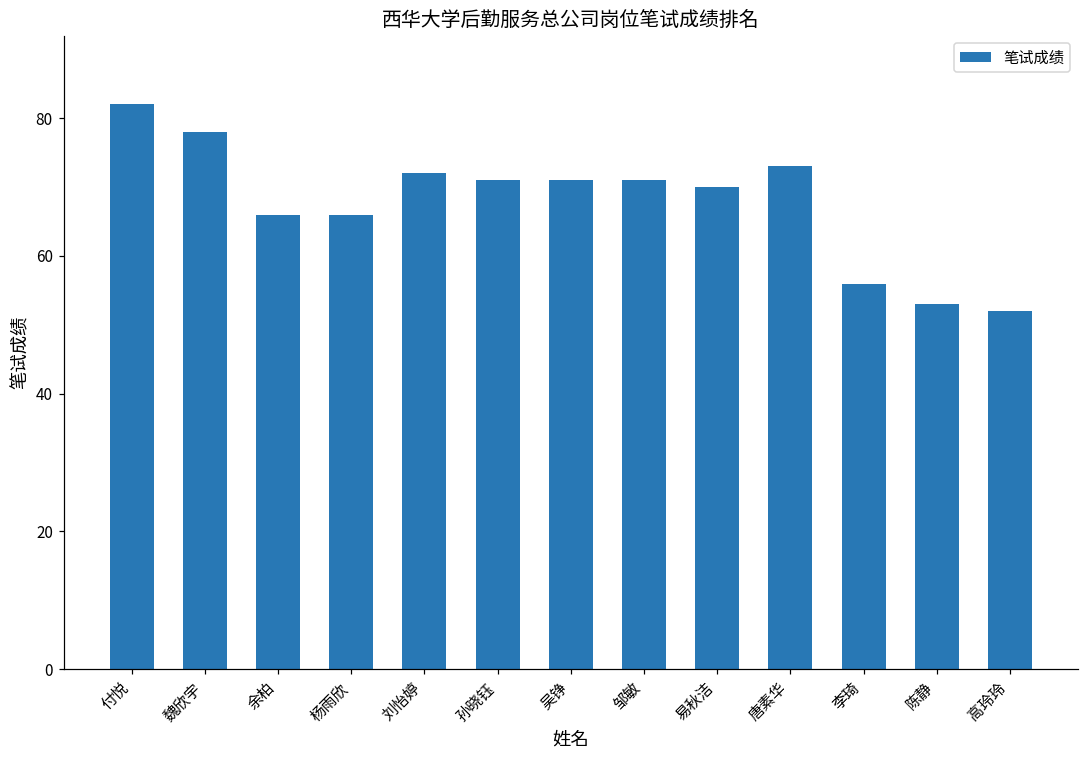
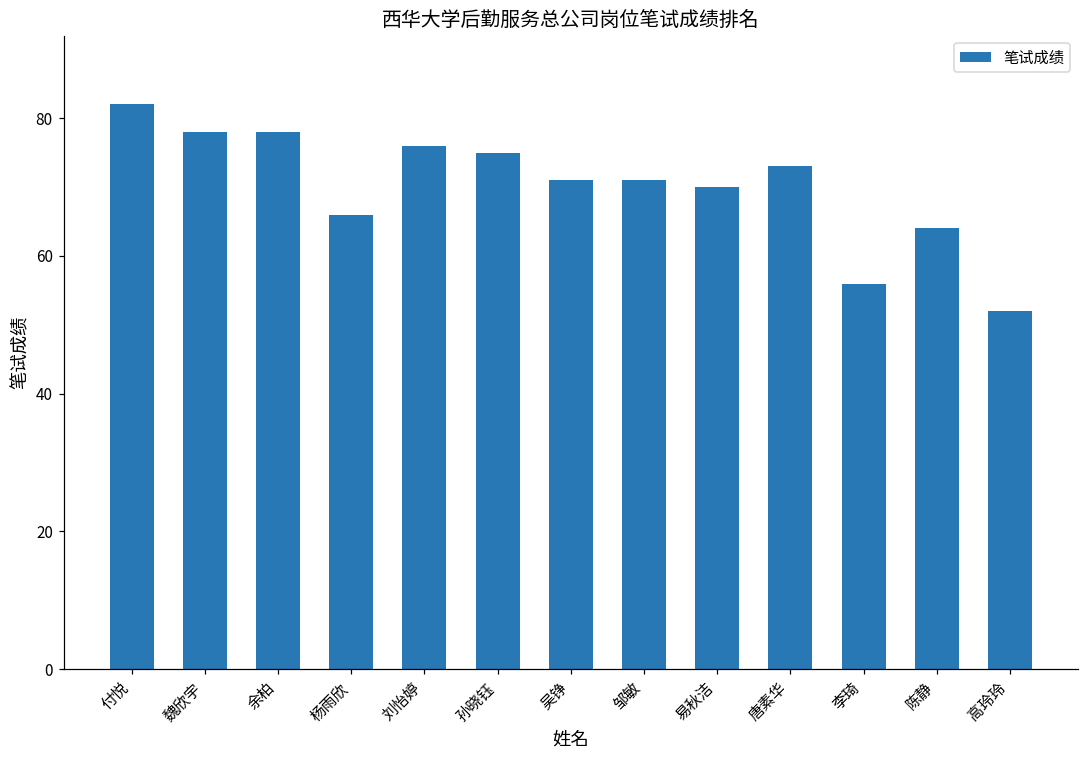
  {
    "付悦": 82,
    "魏欣宇": 78,
-   "余柏": 66,
+   "余柏": 78,
    "杨雨欣": 66,
-   "刘怡婷": 72,
-   "孙晓钰": 71,
+   "刘怡婷": 76,
+   "孙晓钰": 75,
    "吴铮": 71,
    "邹敏": 71,
    "易秋洁": 70,
    "唐素华": 73,
    "李琦": 56,
-   "陈静": 53,
+   "陈静": 64,
    "高玲玲": 52
  }
